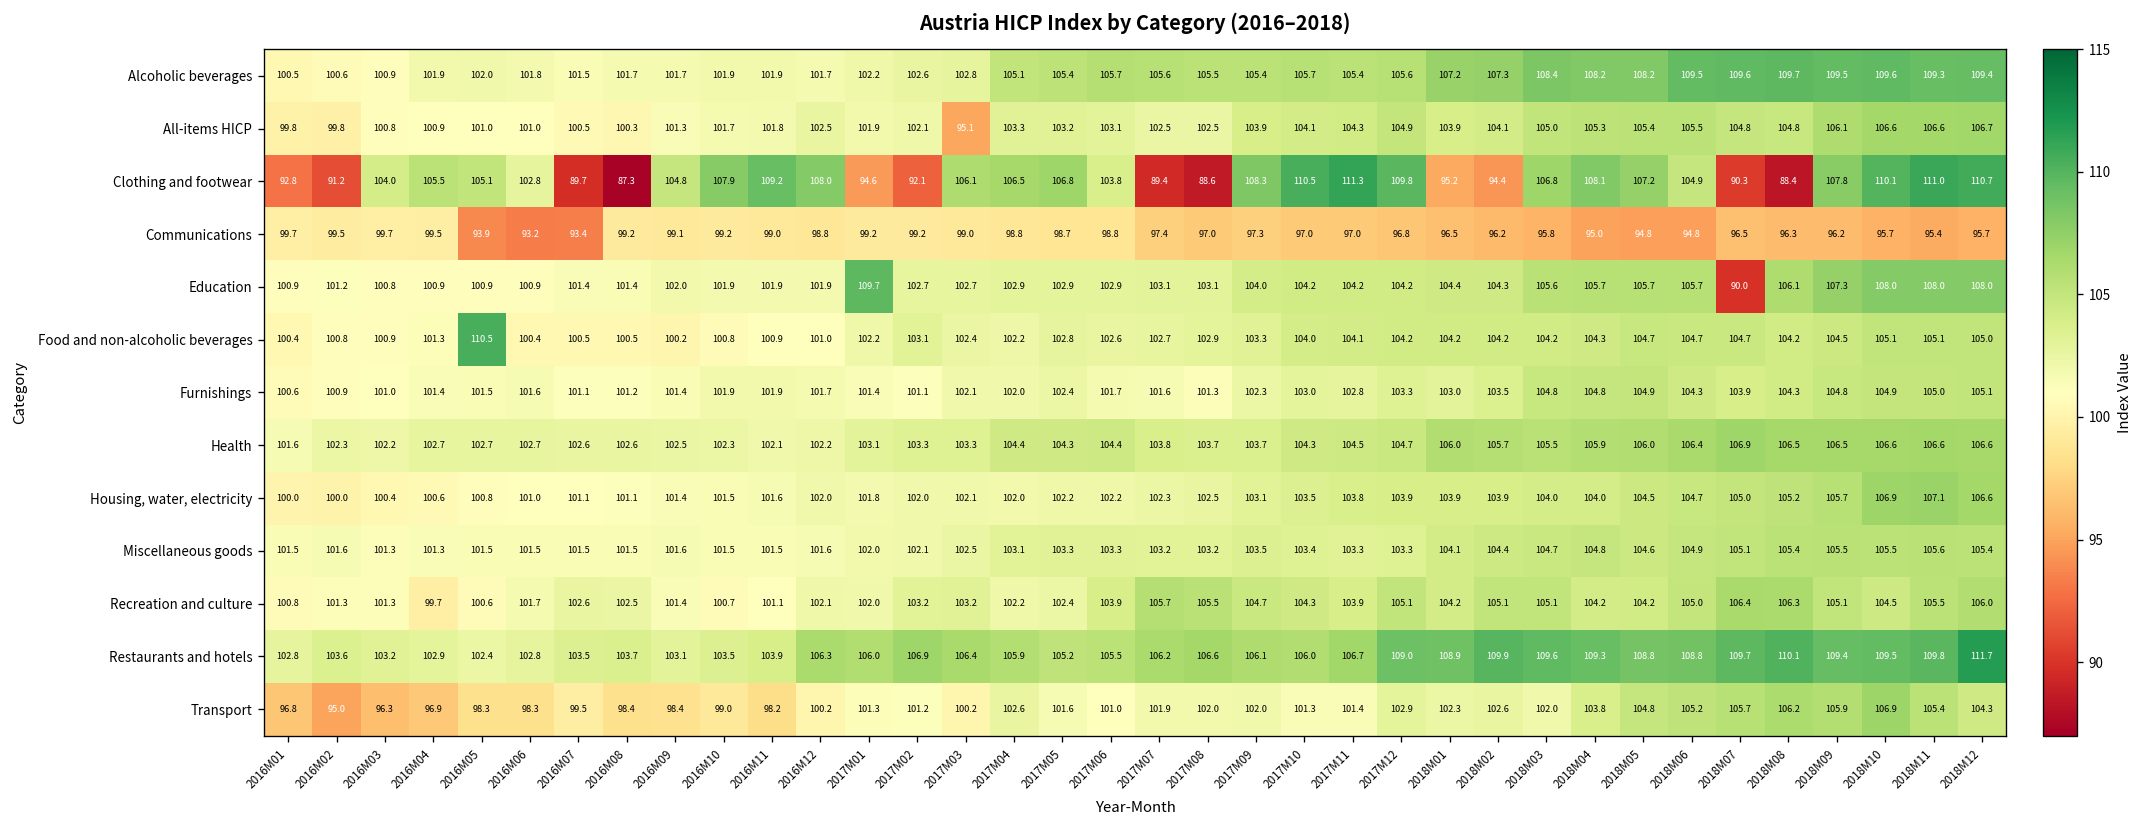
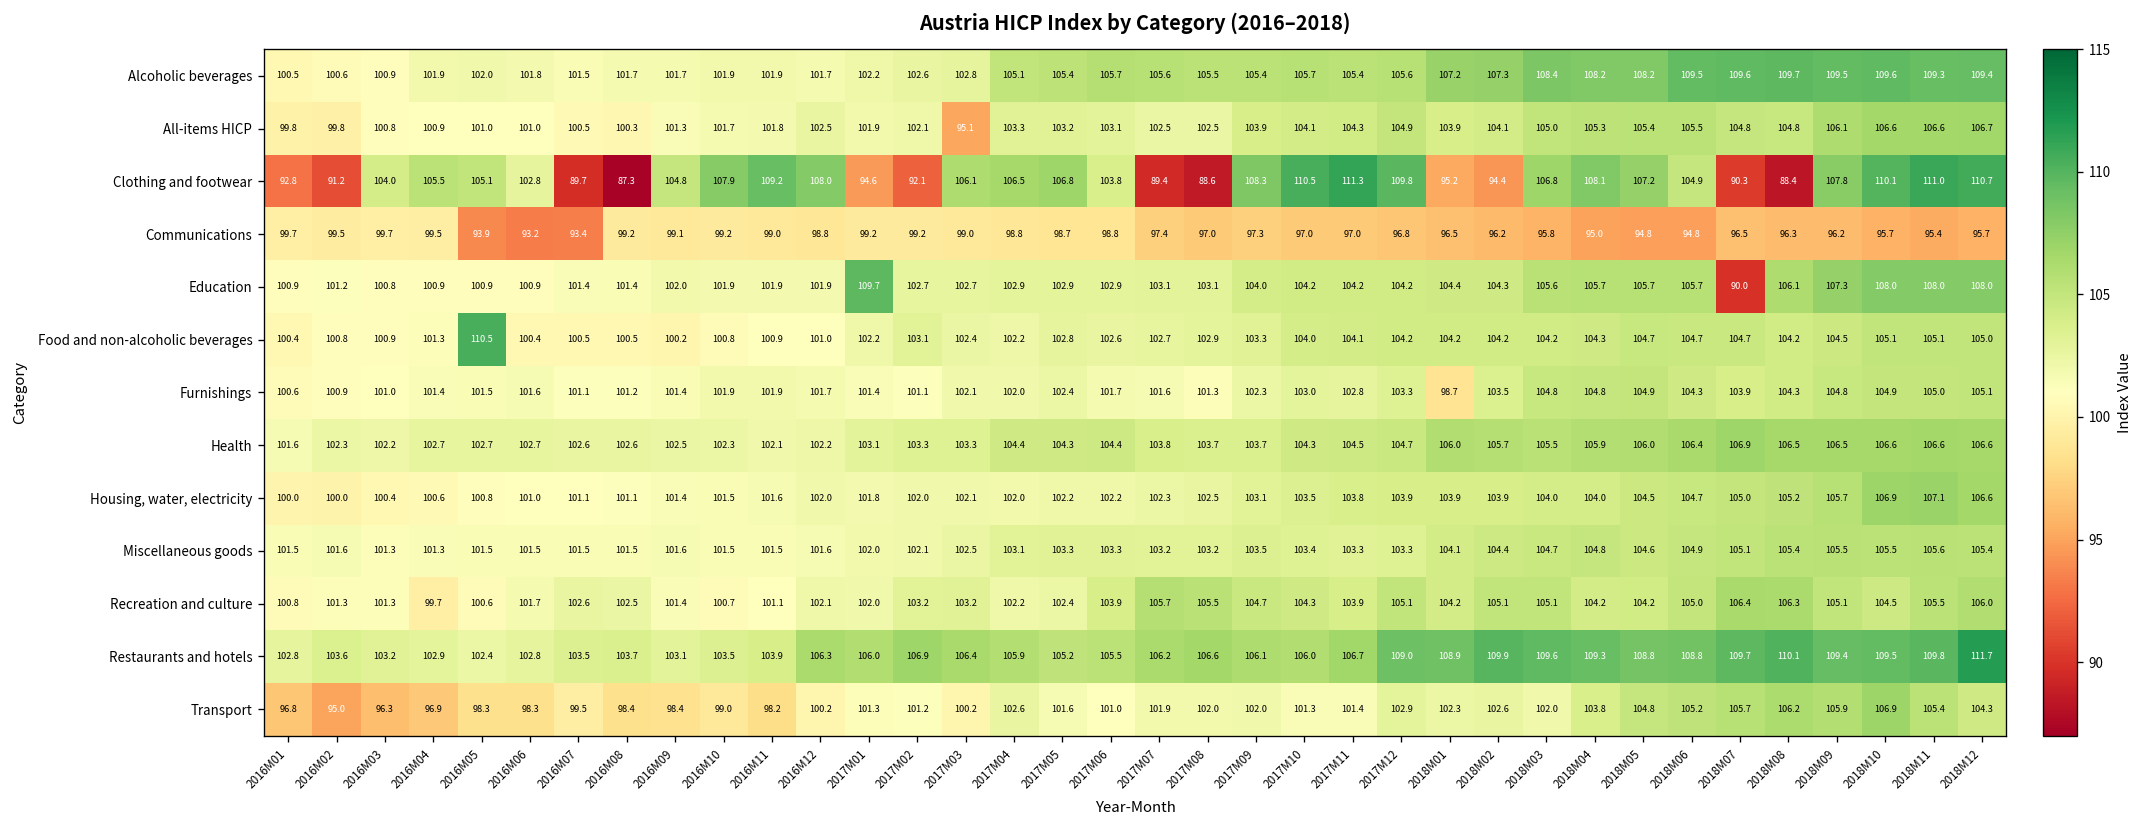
  {
    "Furnishings": {
      "2016M01": 100.6,
      "2016M02": 100.9,
      "2016M03": 101.0,
      "2016M04": 101.4,
      "2016M05": 101.5,
      "2016M06": 101.6,
      "2016M07": 101.1,
      "2016M08": 101.2,
      "2016M09": 101.4,
      "2016M10": 101.9,
      "2016M11": 101.9,
      "2016M12": 101.7,
      "2017M01": 101.4,
      "2017M02": 101.1,
      "2017M03": 102.1,
      "2017M04": 102.0,
      "2017M05": 102.4,
      "2017M06": 101.7,
      "2017M07": 101.6,
      "2017M08": 101.3,
      "2017M09": 102.3,
      "2017M10": 103.0,
      "2017M11": 102.8,
      "2017M12": 103.3,
-     "2018M01": 103.0,
+     "2018M01": 98.7,
      "2018M02": 103.5,
      "2018M03": 104.8,
      "2018M04": 104.8,
      "2018M05": 104.9,
      "2018M06": 104.3,
      "2018M07": 103.9,
      "2018M08": 104.3,
      "2018M09": 104.8,
      "2018M10": 104.9,
      "2018M11": 105.0,
      "2018M12": 105.1
    }
  }
